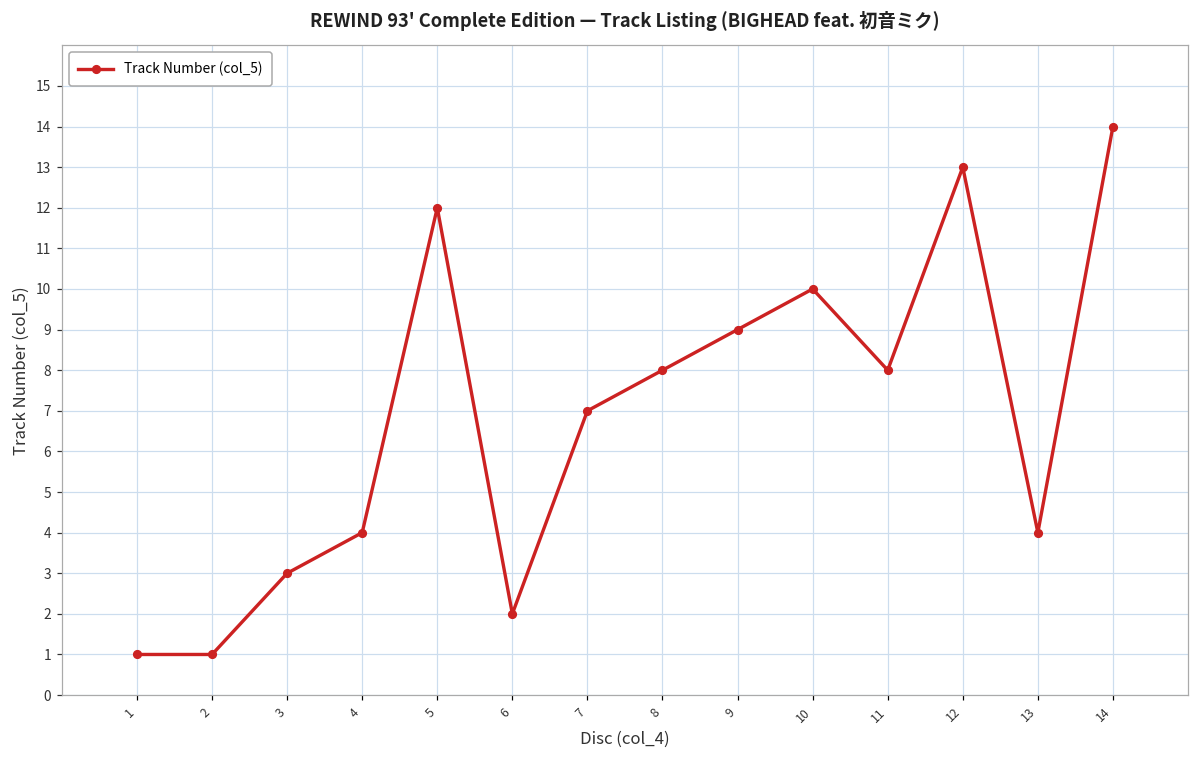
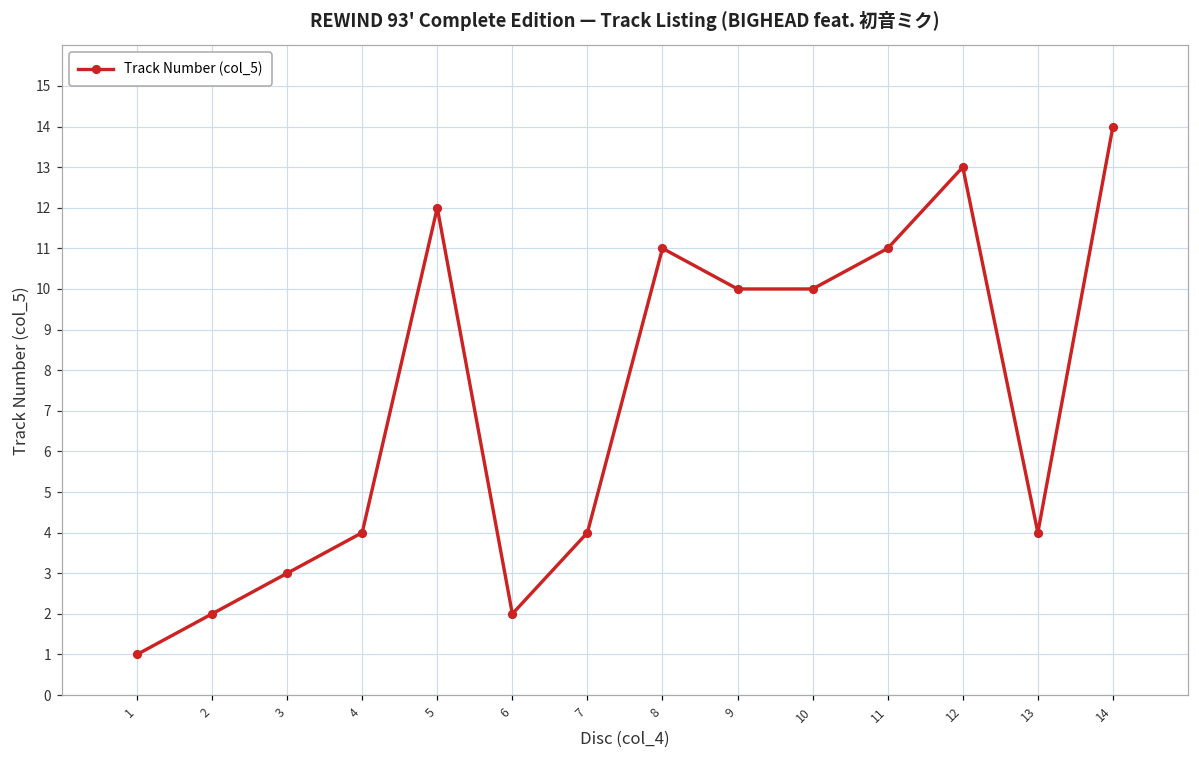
  {
    "1": 1,
-   "2": 1,
+   "2": 2,
    "3": 3,
    "4": 4,
    "5": 12,
    "6": 2,
-   "7": 7,
-   "8": 8,
-   "9": 9,
+   "7": 4,
+   "8": 11,
+   "9": 10,
    "10": 10,
-   "11": 8,
+   "11": 11,
    "12": 13,
    "13": 4,
    "14": 14
  }
